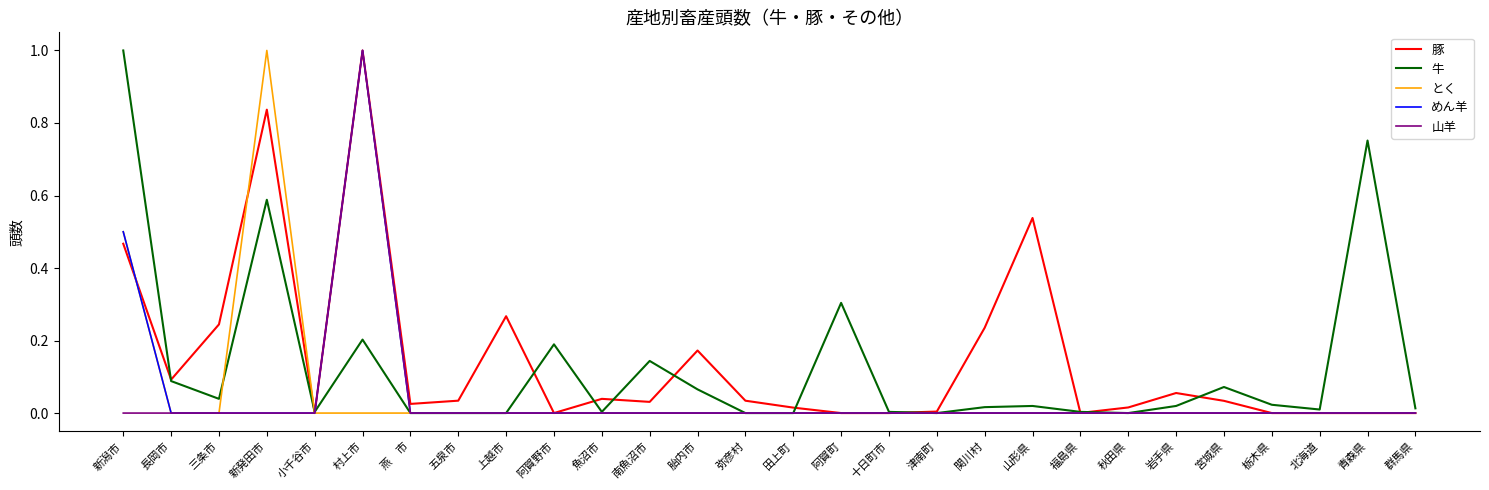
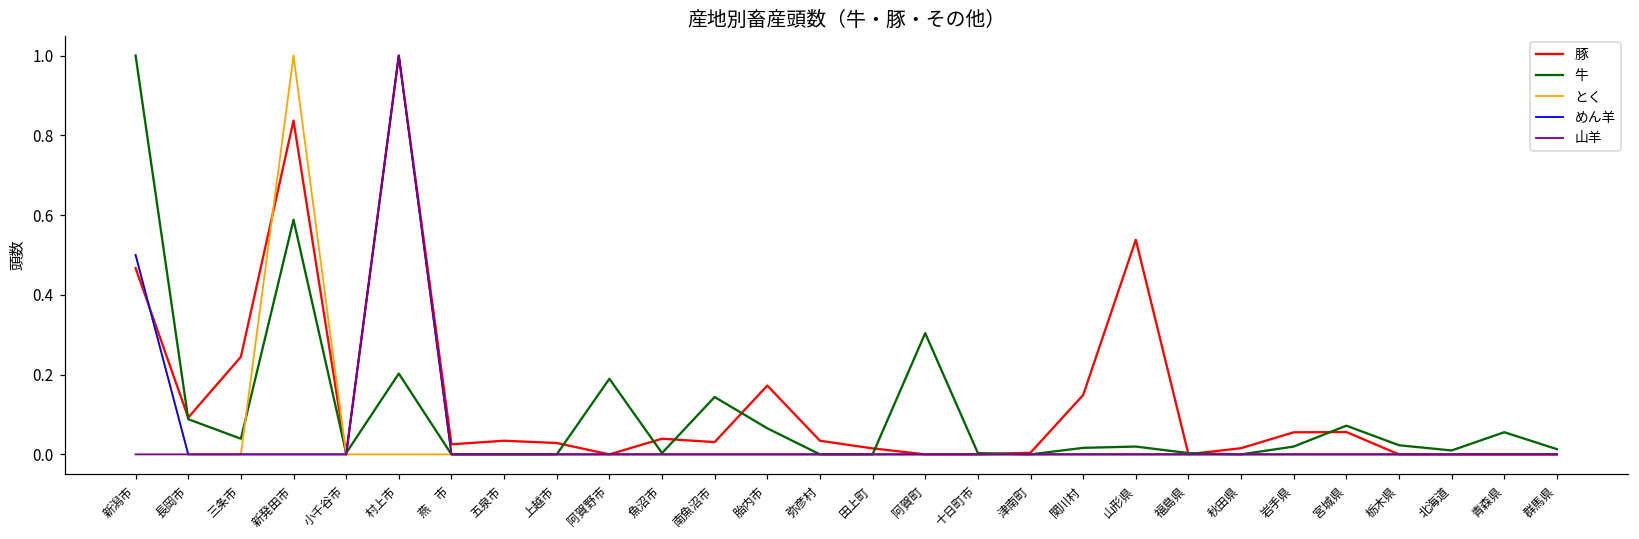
  {
    "豚": {
      "新潟市": 0.47,
      "三条市": 0.24,
      "新発田市": 0.84,
      "燕 市": 0.03,
      "五泉市": 0.03,
-     "上越市": 0.27,
+     "上越市": 0.03,
      "魚沼市": 0.04,
      "南魚沼市": 0.03,
      "胎内市": 0.17,
      "弥彦村": 0.03,
      "田上町": 0.02,
-     "関川村": 0.24,
+     "関川村": 0.15,
      "山形県": 0.54,
      "秋田県": 0.02,
      "岩手県": 0.06,
-     "宮城県": 0.03
+     "宮城県": 0.06
    },
    "牛": {
      "新潟市": 1.00,
      "三条市": 0.04,
      "新発田市": 0.59,
      "村上市": 0.20,
      "阿賀野市": 0.19,
      "南魚沼市": 0.14,
      "胎内市": 0.07,
      "阿賀町": 0.30,
      "関川村": 0.02,
      "山形県": 0.02,
      "岩手県": 0.02,
      "宮城県": 0.07,
      "栃木県": 0.02,
      "北海道": 0.01,
-     "青森県": 0.75,
+     "青森県": 0.06,
      "群馬県": 0.01
    },
    "とく": {
      "新発田市": 1.00,
      "村上市": 0.00
    },
    "山羊": {
      "新潟市": 0.00
    }
  }
